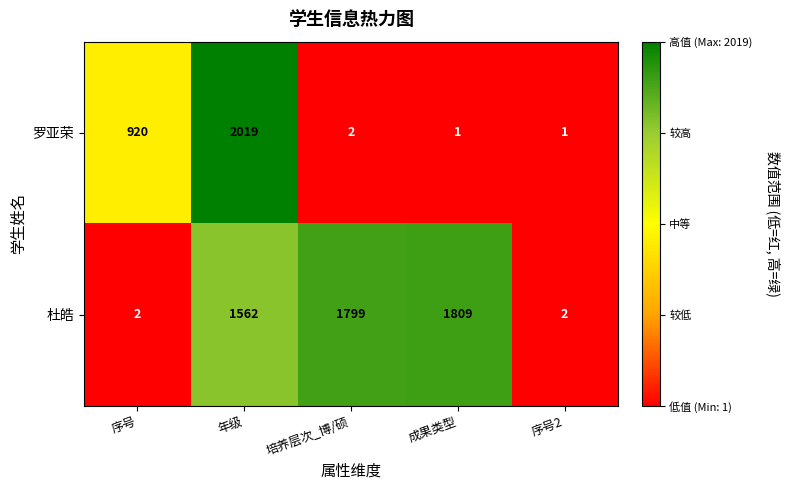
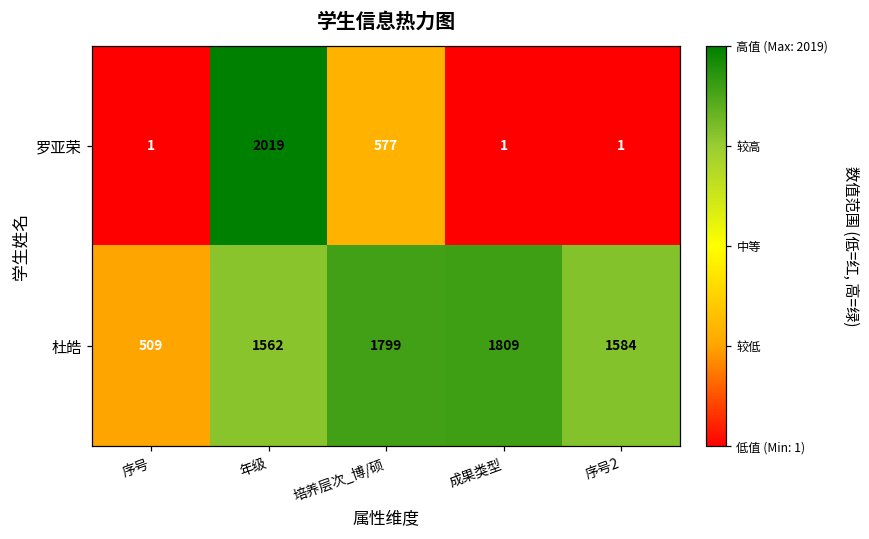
  {
    "罗亚荣": {
-     "序号": 920,
+     "序号": 1,
      "年级": 2019,
-     "培养层次_博/硕": 2,
+     "培养层次_博/硕": 577,
      "成果类型": 1,
      "序号2": 1
    },
    "杜皓": {
-     "序号": 2,
+     "序号": 509,
      "年级": 1562,
      "培养层次_博/硕": 1799,
      "成果类型": 1809,
-     "序号2": 2
+     "序号2": 1584
    }
  }
